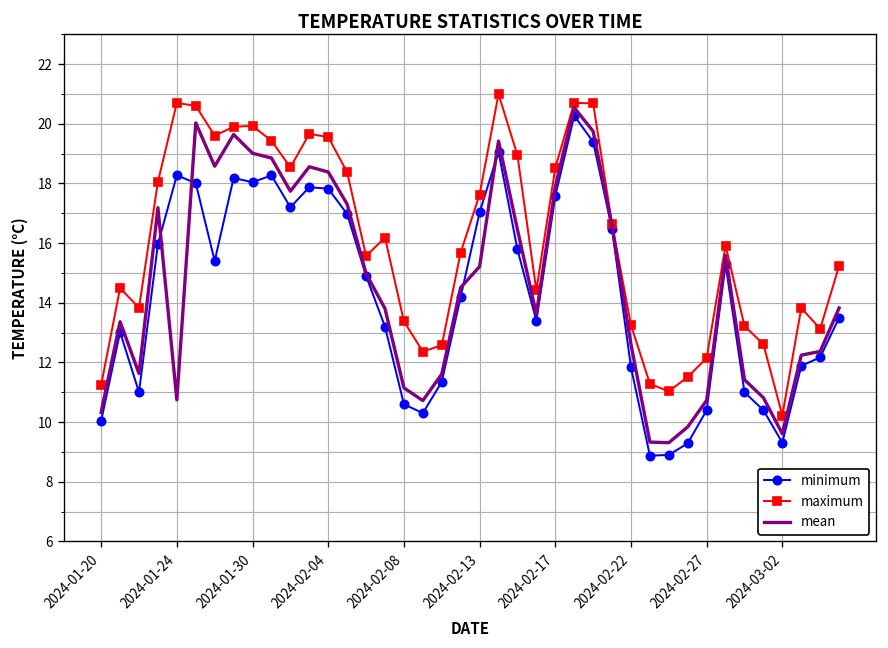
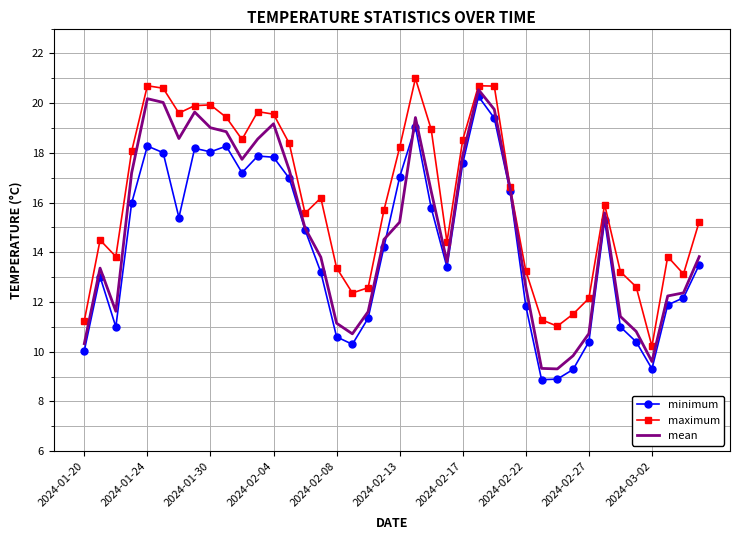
  {
    "minimum": {
      "2024-01-20": 10.0,
      "2024-01-24": 18.3,
      "2024-01-30": 18.0,
      "2024-02-04": 17.8,
      "2024-02-08": 10.6,
      "2024-02-13": 17.0,
      "2024-02-17": 17.6,
      "2024-02-22": 11.8,
      "2024-02-27": 10.4,
      "2024-03-02": 9.3
    },
    "maximum": {
      "2024-01-20": 11.2,
      "2024-01-24": 20.7,
      "2024-01-30": 19.9,
      "2024-02-04": 19.6,
      "2024-02-08": 13.4,
-     "2024-02-13": 17.6,
+     "2024-02-13": 18.2,
      "2024-02-17": 18.5,
      "2024-02-22": 13.3,
      "2024-02-27": 12.1,
      "2024-03-02": 10.2
    },
    "mean": {
      "2024-01-20": 10.3,
-     "2024-01-24": 10.7,
+     "2024-01-24": 20.2,
      "2024-01-30": 19.0,
-     "2024-02-04": 18.4,
+     "2024-02-04": 19.2,
      "2024-02-08": 11.1,
      "2024-02-13": 15.2,
      "2024-02-17": 17.9,
      "2024-02-22": 12.6,
      "2024-02-27": 10.7,
      "2024-03-02": 9.6
    }
  }
